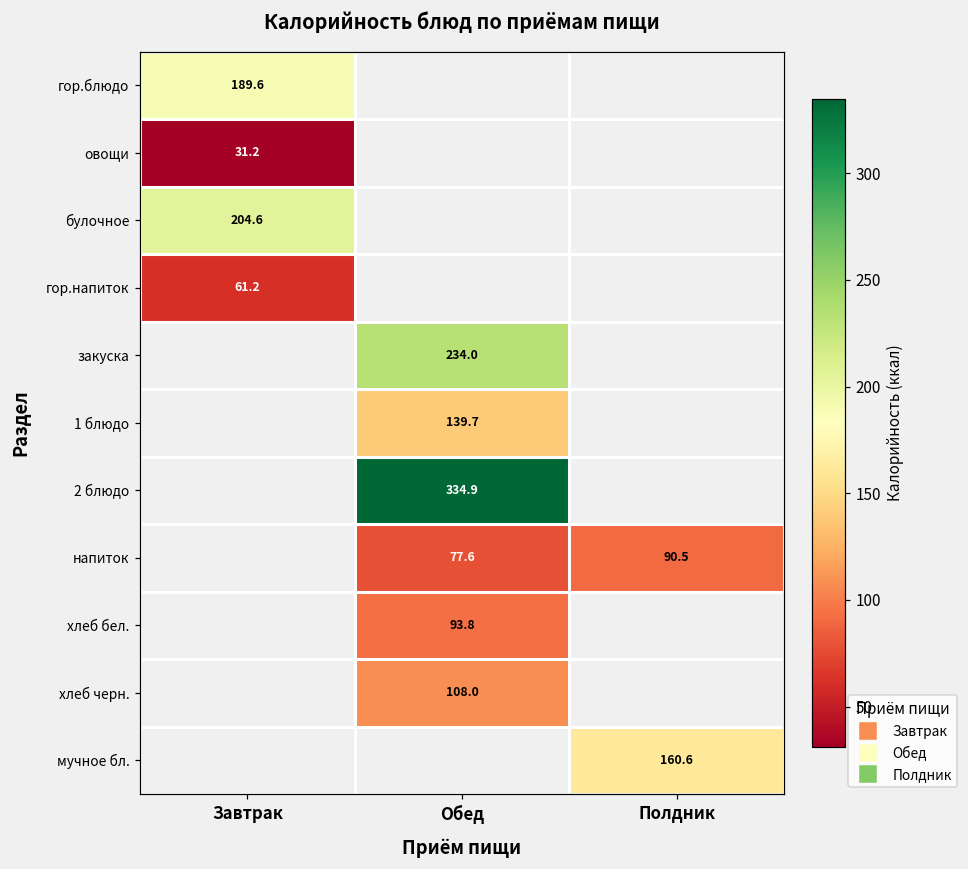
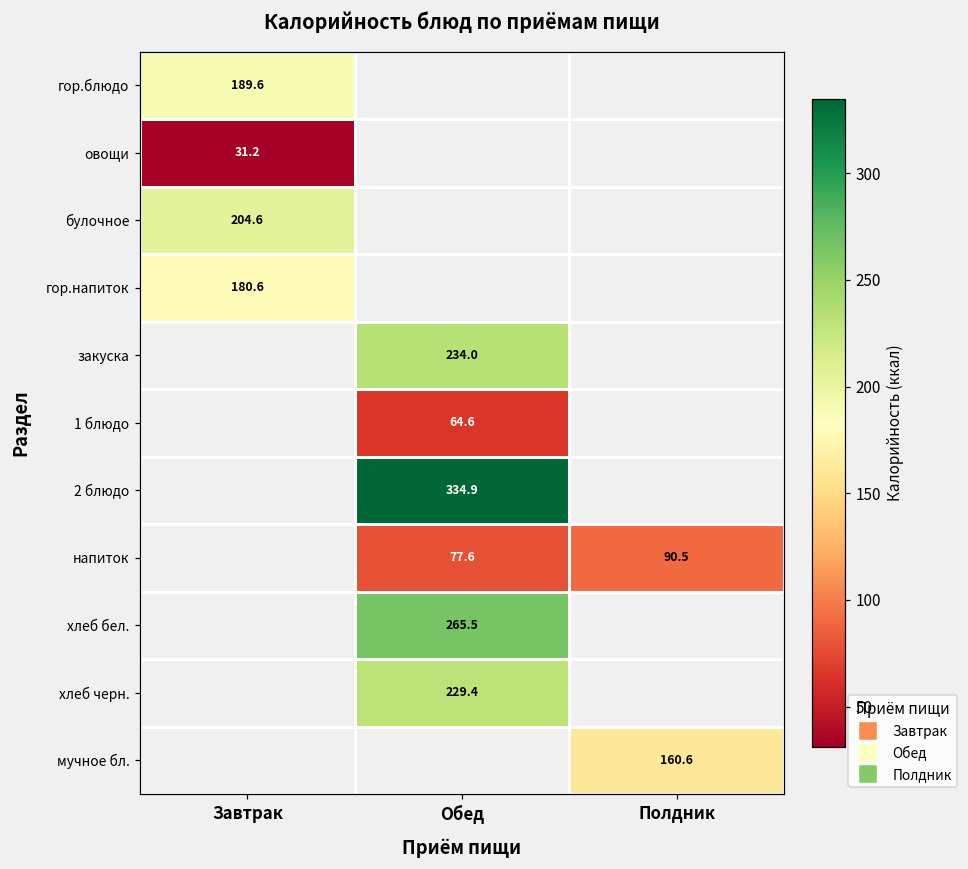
  {
    "гор.блюдо": {
      "Завтрак": 189.6
    },
    "овощи": {
      "Завтрак": 31.2
    },
    "булочное": {
      "Завтрак": 204.6
    },
    "гор.напиток": {
-     "Завтрак": 61.2
+     "Завтрак": 180.6
    },
    "закуска": {
      "Обед": 234.0
    },
    "1 блюдо": {
-     "Обед": 139.7
+     "Обед": 64.6
    },
    "2 блюдо": {
      "Обед": 334.9
    },
    "напиток": {
      "Обед": 77.6,
      "Полдник": 90.5
    },
    "хлеб бел.": {
-     "Обед": 93.8
+     "Обед": 265.5
    },
    "хлеб черн.": {
-     "Обед": 108.0
+     "Обед": 229.4
    },
    "мучное бл.": {
      "Полдник": 160.6
    }
  }
